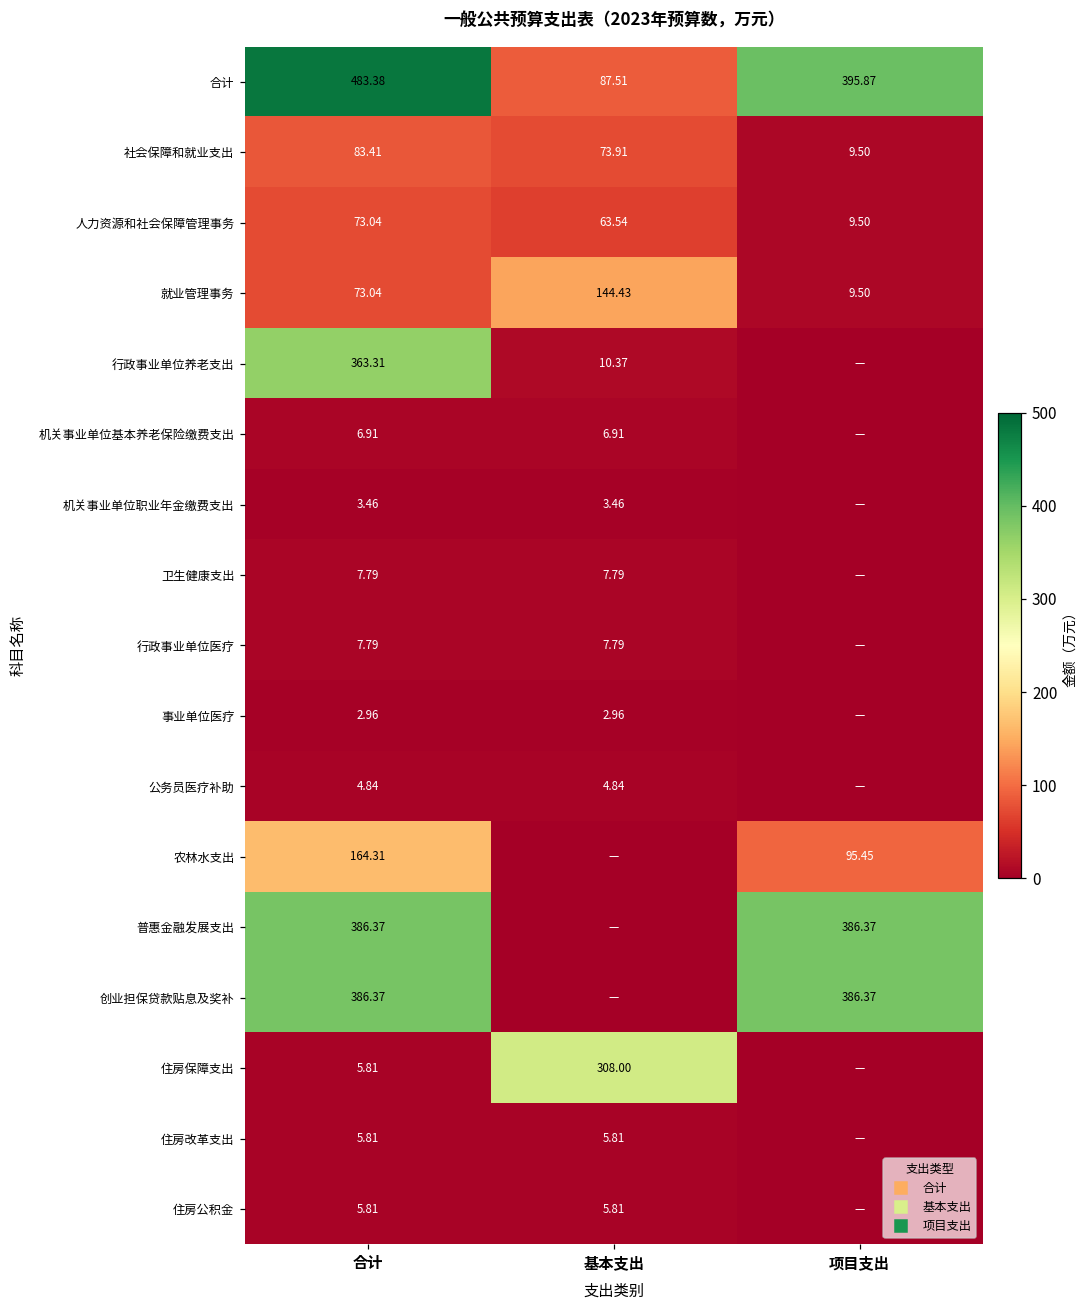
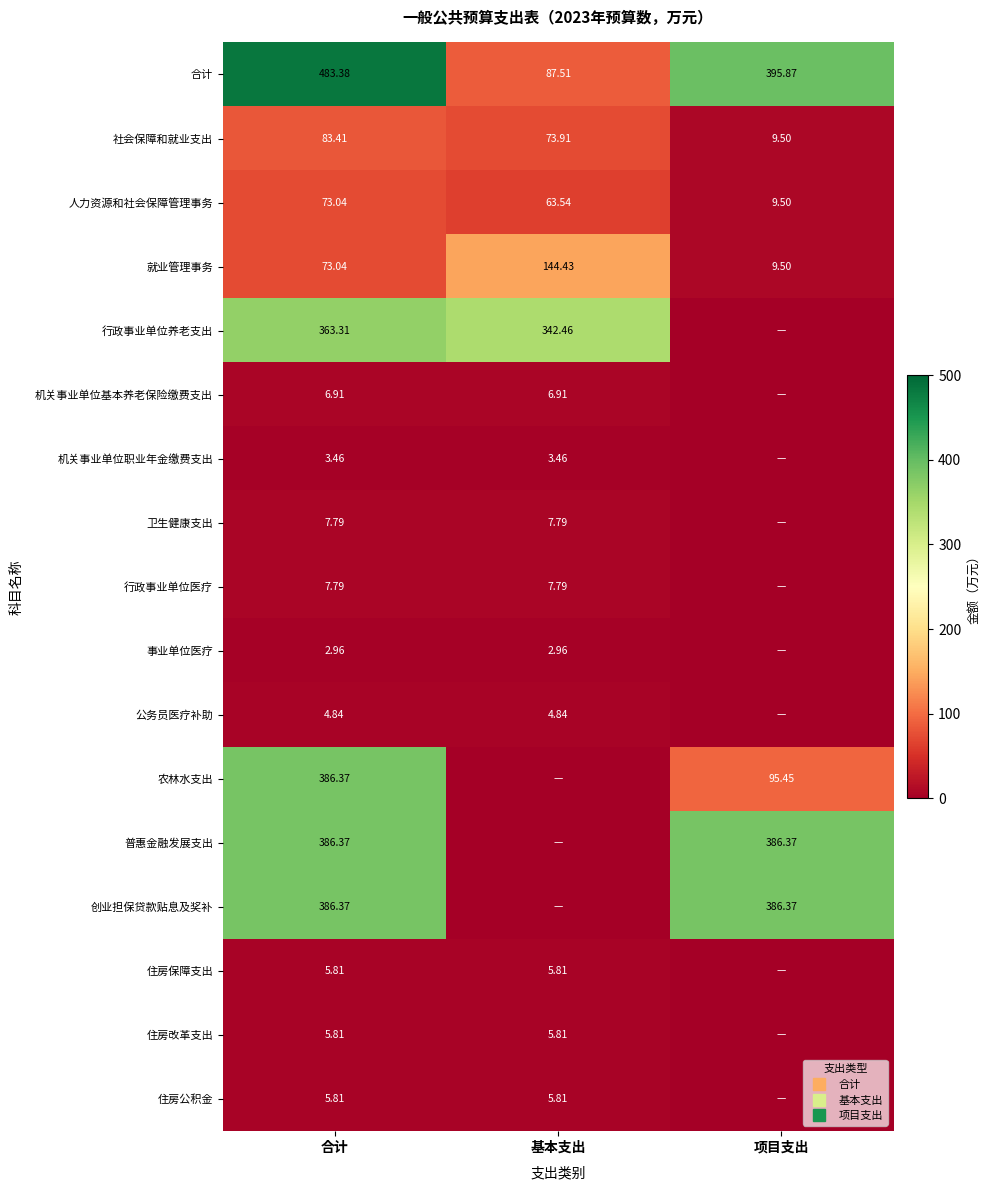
  {
    "合计": {
      "合计": 483.38,
      "基本支出": 87.51,
      "项目支出": 395.87
    },
    "社会保障和就业支出": {
      "合计": 83.41,
      "基本支出": 73.91,
      "项目支出": 9.50
    },
    "人力资源和社会保障管理事务": {
      "合计": 73.04,
      "基本支出": 63.54,
      "项目支出": 9.50
    },
    "就业管理事务": {
      "合计": 73.04,
      "基本支出": 144.43,
      "项目支出": 9.50
    },
    "行政事业单位养老支出": {
      "合计": 363.31,
-     "基本支出": 10.37
+     "基本支出": 342.46
    },
    "机关事业单位基本养老保险缴费支出": {
      "合计": 6.91,
      "基本支出": 6.91
    },
    "机关事业单位职业年金缴费支出": {
      "合计": 3.46,
      "基本支出": 3.46
    },
    "卫生健康支出": {
      "合计": 7.79,
      "基本支出": 7.79
    },
    "行政事业单位医疗": {
      "合计": 7.79,
      "基本支出": 7.79
    },
    "事业单位医疗": {
      "合计": 2.96,
      "基本支出": 2.96
    },
    "公务员医疗补助": {
      "合计": 4.84,
      "基本支出": 4.84
    },
    "农林水支出": {
-     "合计": 164.31,
+     "合计": 386.37,
      "项目支出": 95.45
    },
    "普惠金融发展支出": {
      "合计": 386.37,
      "项目支出": 386.37
    },
    "创业担保贷款贴息及奖补": {
      "合计": 386.37,
      "项目支出": 386.37
    },
    "住房保障支出": {
      "合计": 5.81,
-     "基本支出": 308.00
+     "基本支出": 5.81
    },
    "住房改革支出": {
      "合计": 5.81,
      "基本支出": 5.81
    },
    "住房公积金": {
      "合计": 5.81,
      "基本支出": 5.81
    }
  }
